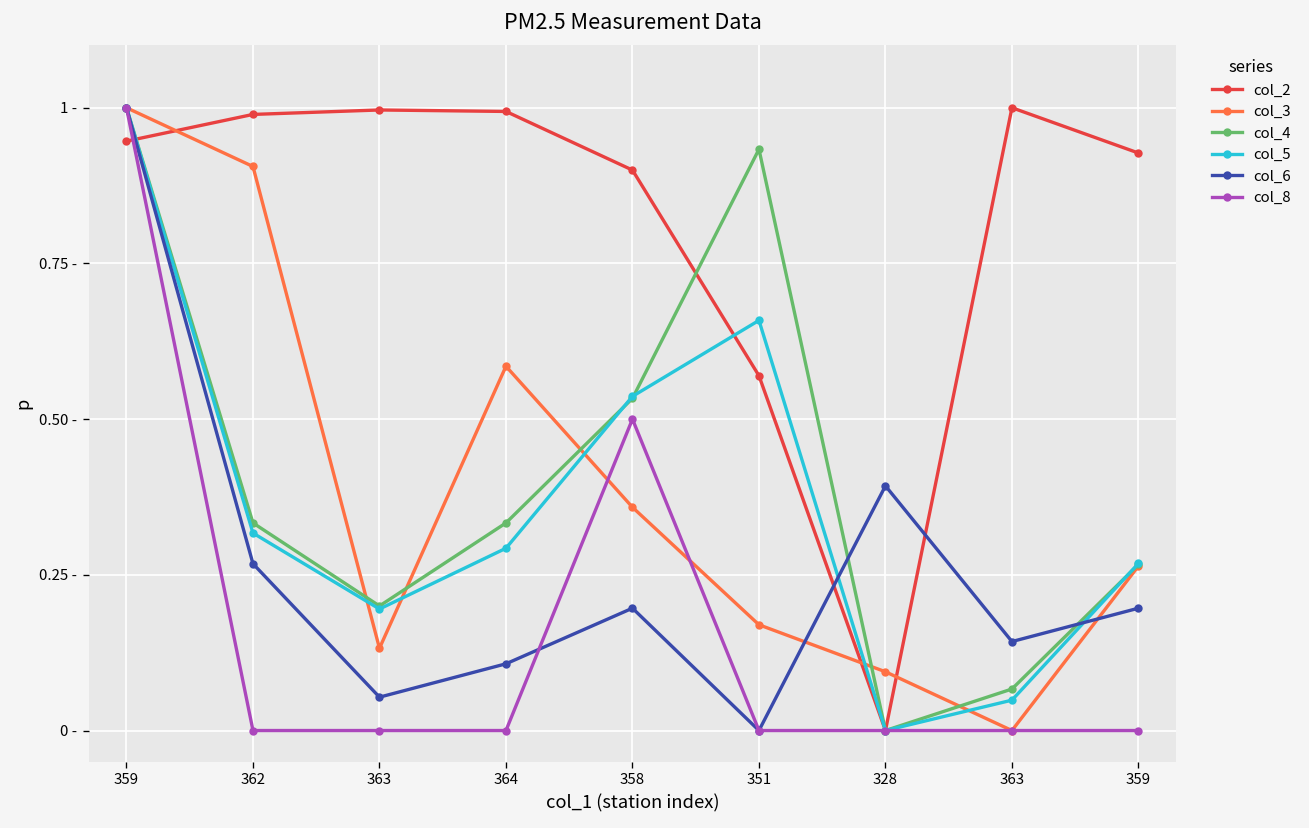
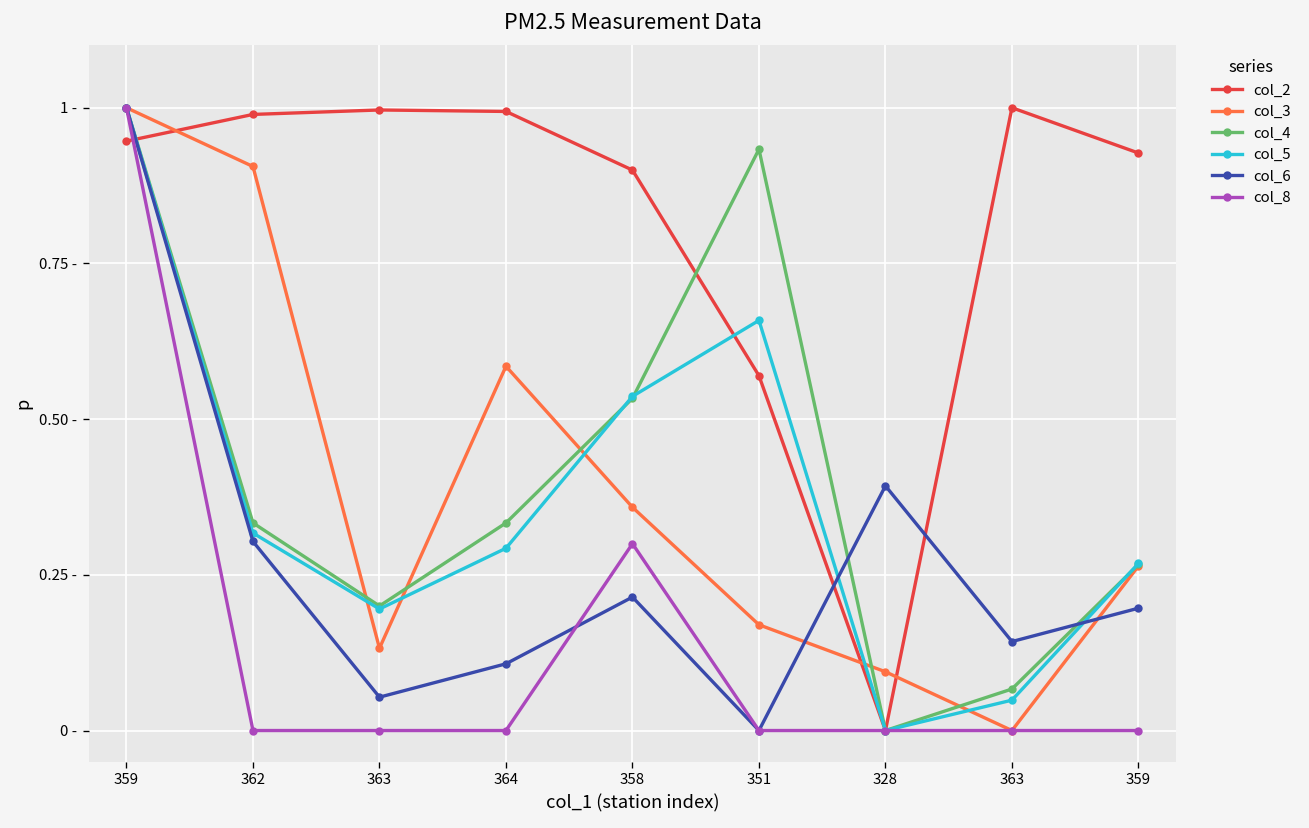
  {
    "col_4": {
      "362": "0.33 -",
      "364": "0.33 -",
      "351": "0.93 -"
    },
    "col_5": {
      "362": "0.32 -",
      "364": "0.29 -",
      "351": "0.66 -"
    },
    "col_6": {
-     "362": "0.27 -",
+     "362": "0.30 -",
      "364": "0.11 -",
-     "358": "0.20 -",
+     "358": "0.21 -",
      "328": "0.39 -"
    },
    "col_8": {
      "362": "0.00 -",
      "364": "0.00 -",
-     "358": "0.50 -"
+     "358": "0.30 -"
    }
  }
